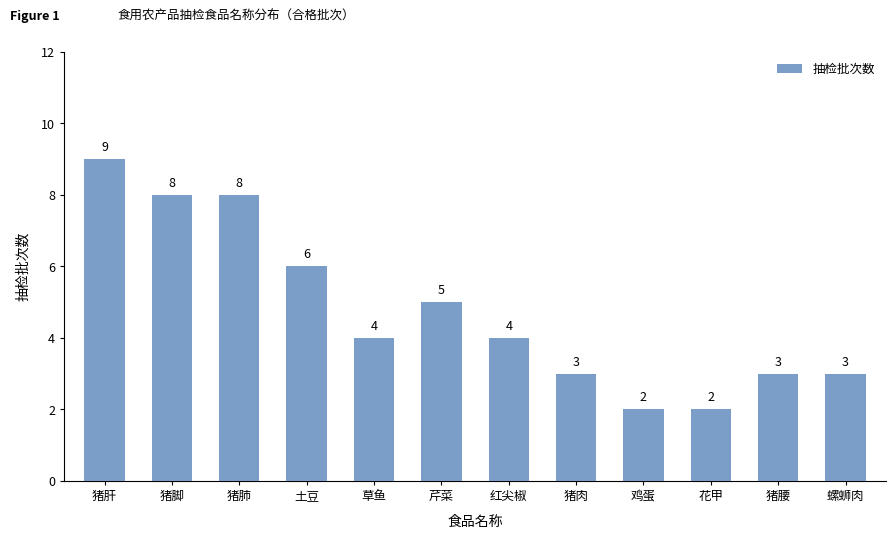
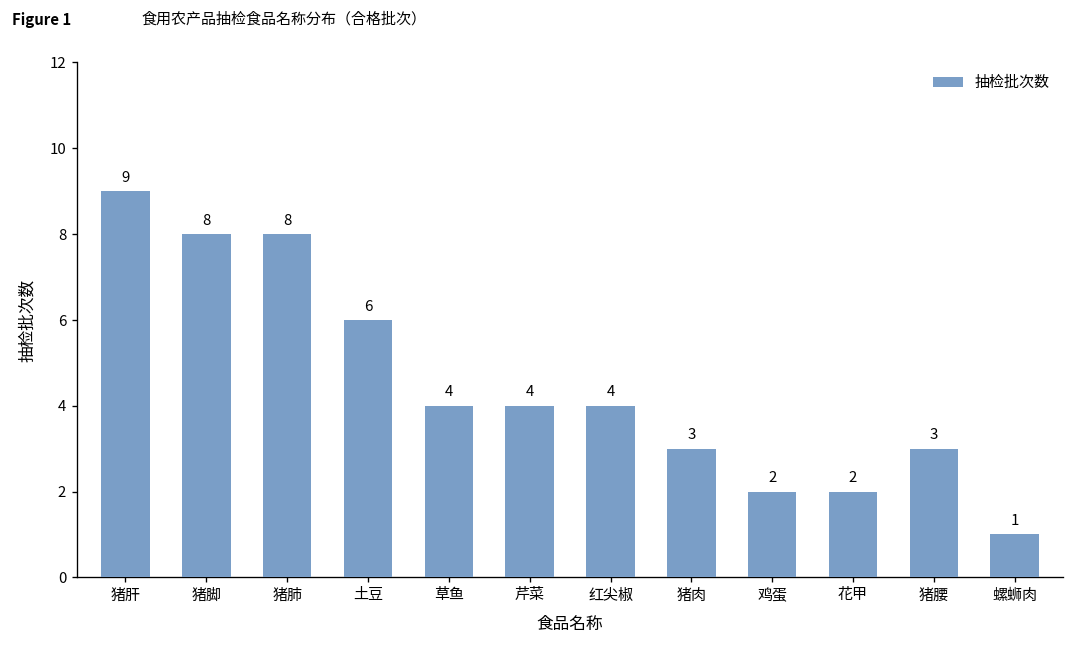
  {
    "猪肝": 9,
    "猪脚": 8,
    "猪肺": 8,
    "土豆": 6,
    "草鱼": 4,
-   "芹菜": 5,
+   "芹菜": 4,
    "红尖椒": 4,
    "猪肉": 3,
    "鸡蛋": 2,
    "花甲": 2,
    "猪腰": 3,
-   "螺蛳肉": 3
+   "螺蛳肉": 1
  }
